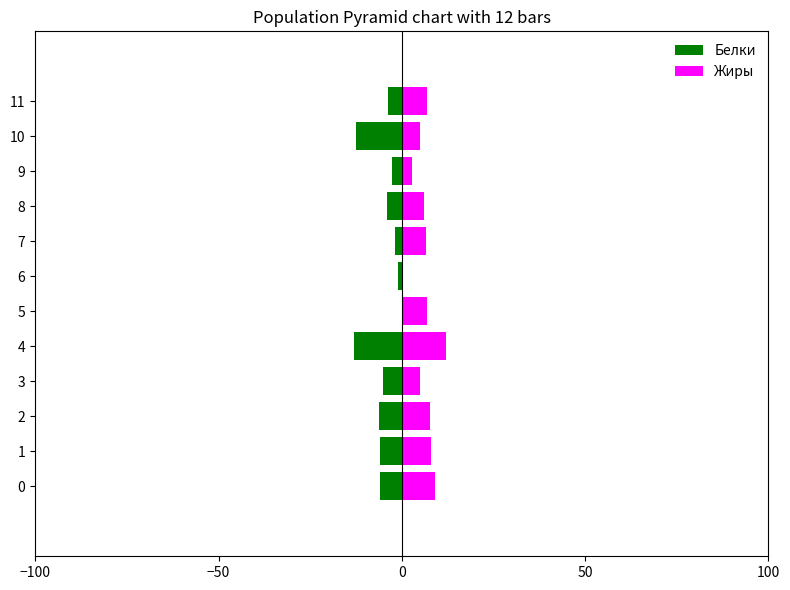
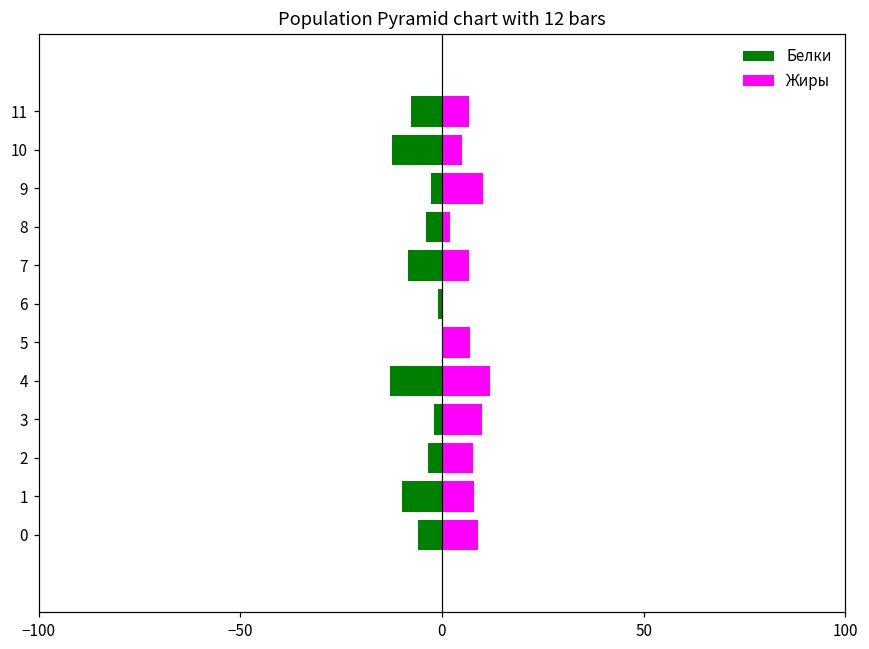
  {
    "Белки": {
-     "11": -4,
+     "11": -8,
      "10": -12,
      "9": -3,
      "8": -4,
-     "7": -2,
+     "7": -8,
      "6": -1,
      "5": 0,
      "4": -13,
-     "3": -5,
-     "2": -6,
-     "1": -6,
+     "3": -2,
+     "2": -3,
+     "1": -10,
      "0": -6
    },
    "Жиры": {
      "11": 7,
      "10": 5,
-     "9": 3,
-     "8": 6,
+     "9": 10,
+     "8": 2,
      "7": 7,
      "6": 0,
      "5": 7,
      "4": 12,
-     "3": 5,
+     "3": 10,
      "2": 8,
      "1": 8,
      "0": 9
    }
  }
